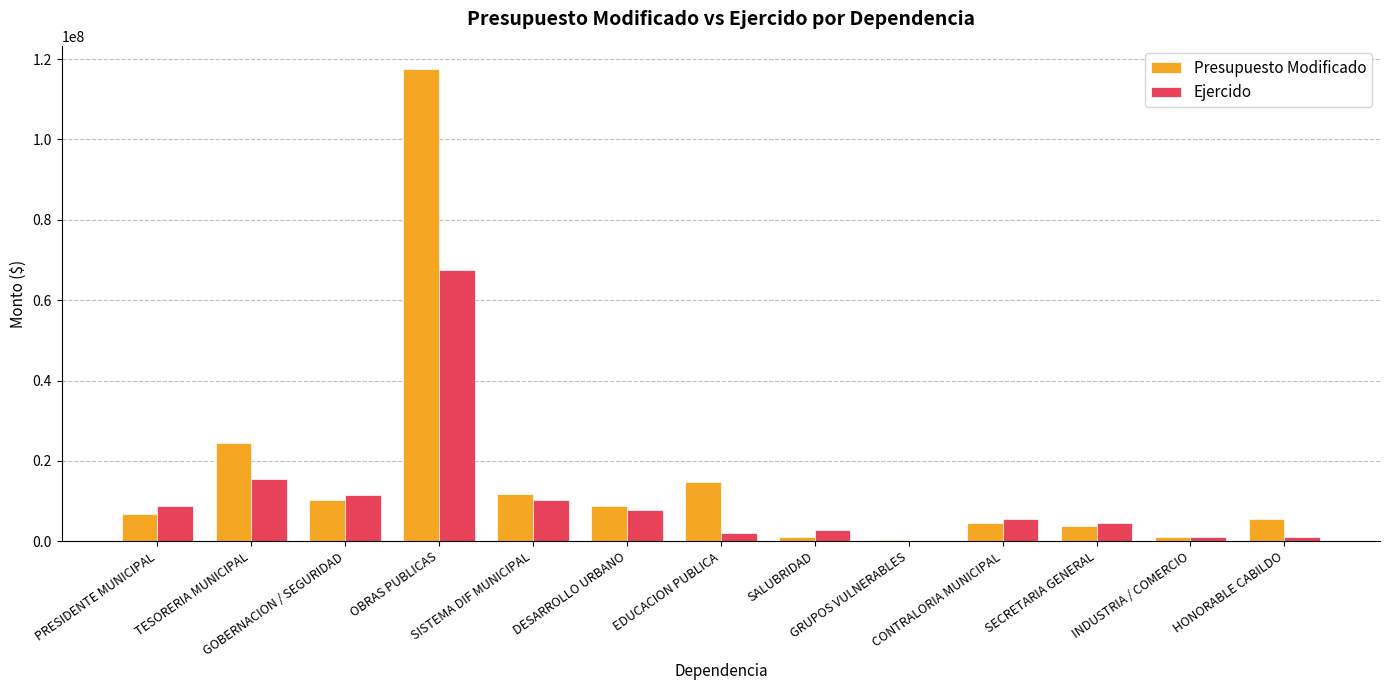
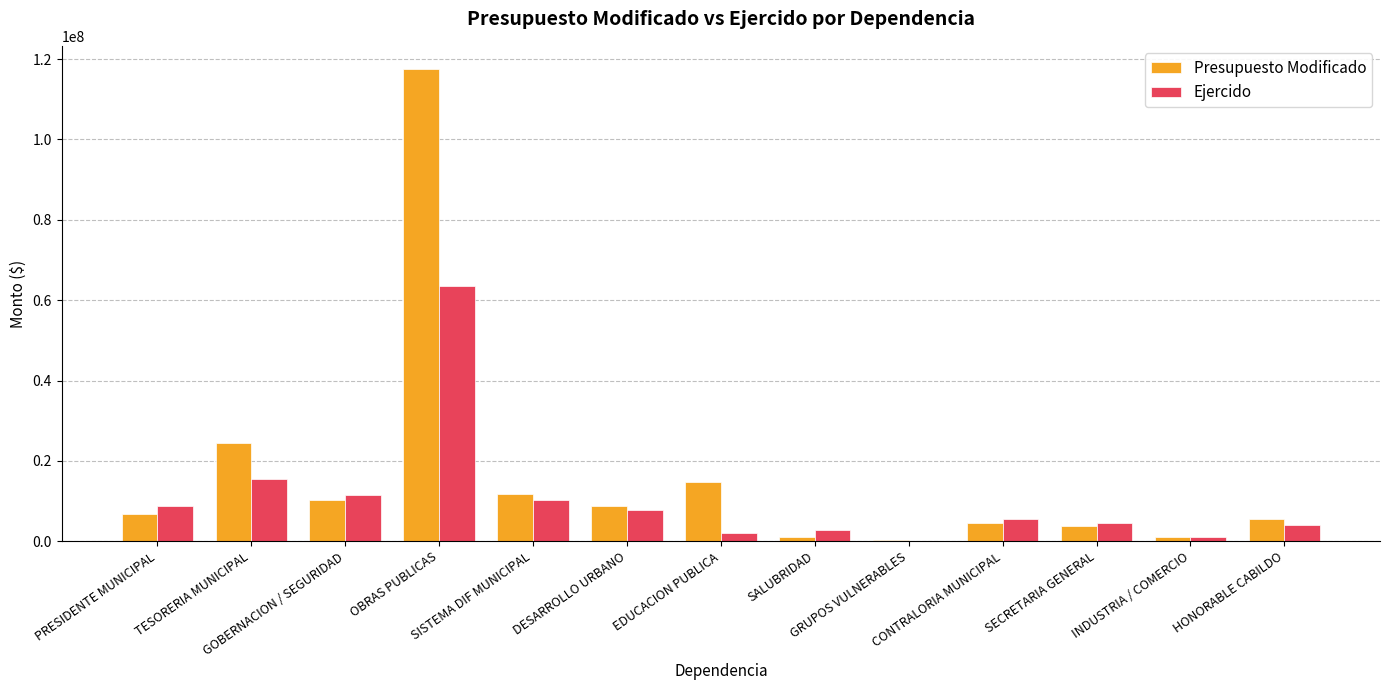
  {
    "Presupuesto Modificado": {
      "PRESIDENTE MUNICIPAL": 7000000,
      "TESORERIA MUNICIPAL": 24000000,
      "GOBERNACION / SEGURIDAD": 10000000,
      "OBRAS PUBLICAS": 117000000,
      "SISTEMA DIF MUNICIPAL": 12000000,
      "DESARROLLO URBANO": 9000000,
      "EDUCACION PUBLICA": 15000000,
      "SALUBRIDAD": 1000000,
      "CONTRALORIA MUNICIPAL": 4000000,
      "SECRETARIA GENERAL": 4000000,
      "INDUSTRIA / COMERCIO": 1000000,
      "HONORABLE CABILDO": 6000000
    },
    "Ejercido": {
      "PRESIDENTE MUNICIPAL": 9000000,
      "TESORERIA MUNICIPAL": 16000000,
      "GOBERNACION / SEGURIDAD": 12000000,
-     "OBRAS PUBLICAS": 67000000,
+     "OBRAS PUBLICAS": 64000000,
      "SISTEMA DIF MUNICIPAL": 10000000,
      "DESARROLLO URBANO": 8000000,
      "EDUCACION PUBLICA": 2000000,
      "SALUBRIDAD": 3000000,
      "CONTRALORIA MUNICIPAL": 6000000,
      "SECRETARIA GENERAL": 4000000,
      "INDUSTRIA / COMERCIO": 1000000,
-     "HONORABLE CABILDO": 1000000
+     "HONORABLE CABILDO": 4000000
    }
  }
